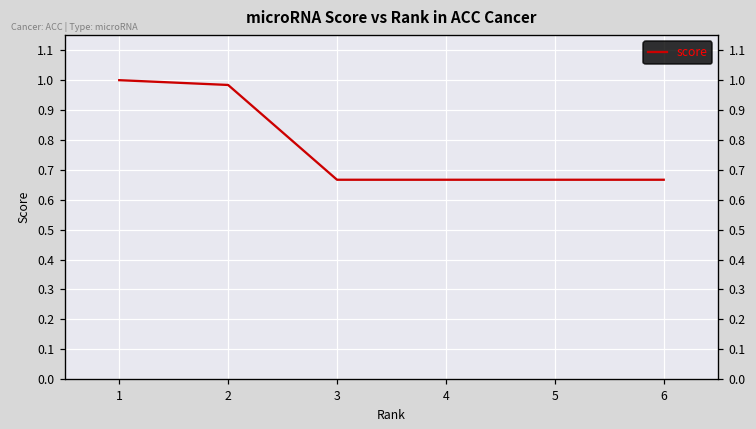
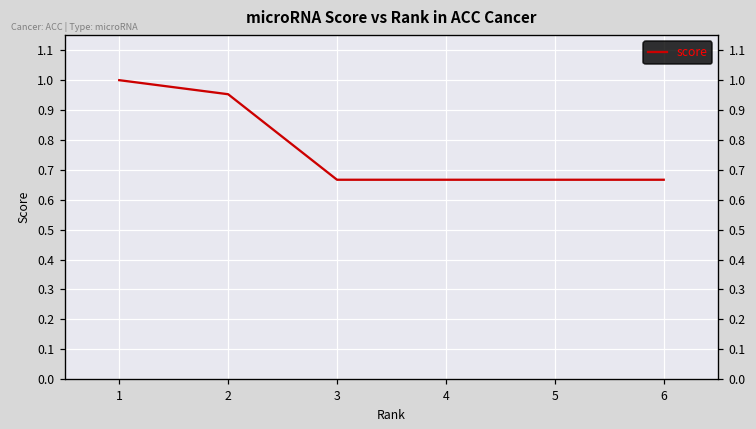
  {
    "1": 1.00,
-   "2": 0.98,
+   "2": 0.95,
    "3": 0.67,
    "4": 0.67,
    "5": 0.67,
    "6": 0.67
  }
